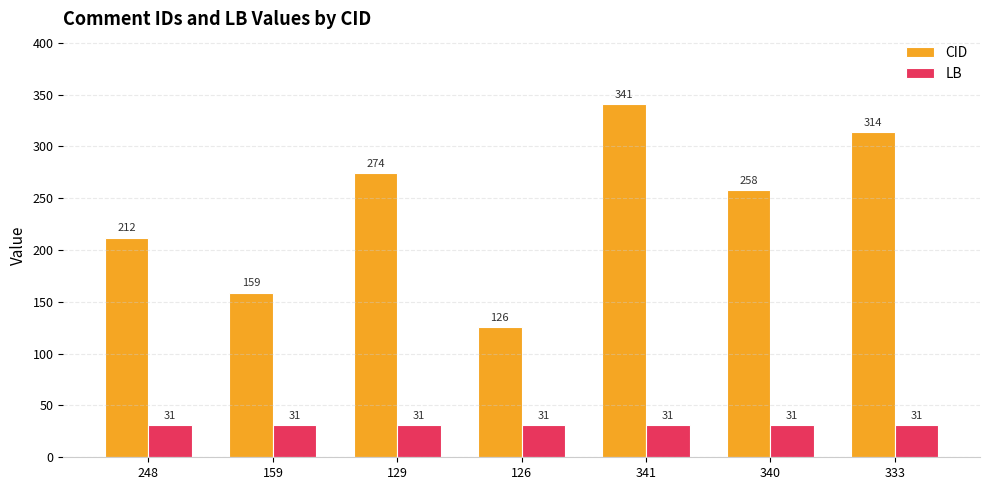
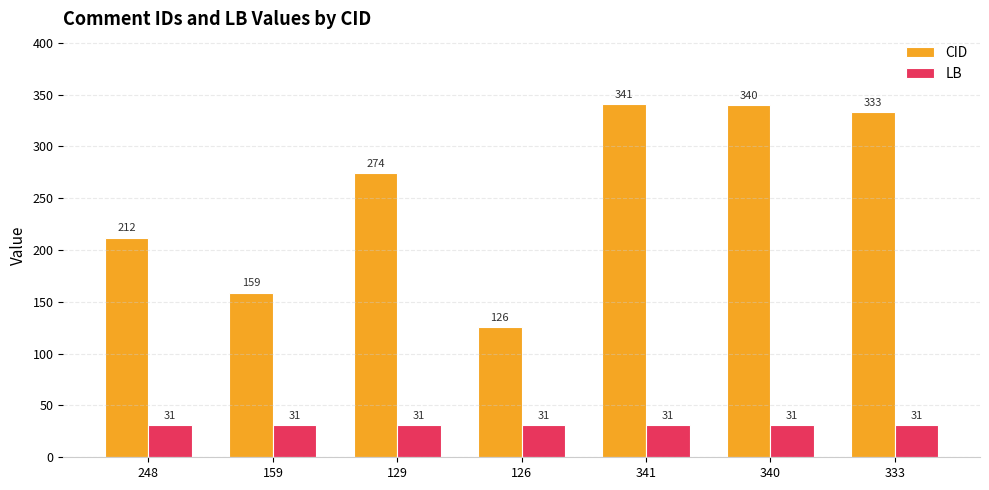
  {
    "CID": {
      "248": 212,
      "159": 159,
      "129": 274,
      "126": 126,
      "341": 341,
-     "340": 258,
-     "333": 314
+     "340": 340,
+     "333": 333
    },
    "LB": {
      "248": 31,
      "159": 31,
      "129": 31,
      "126": 31,
      "341": 31,
      "340": 31,
      "333": 31
    }
  }
